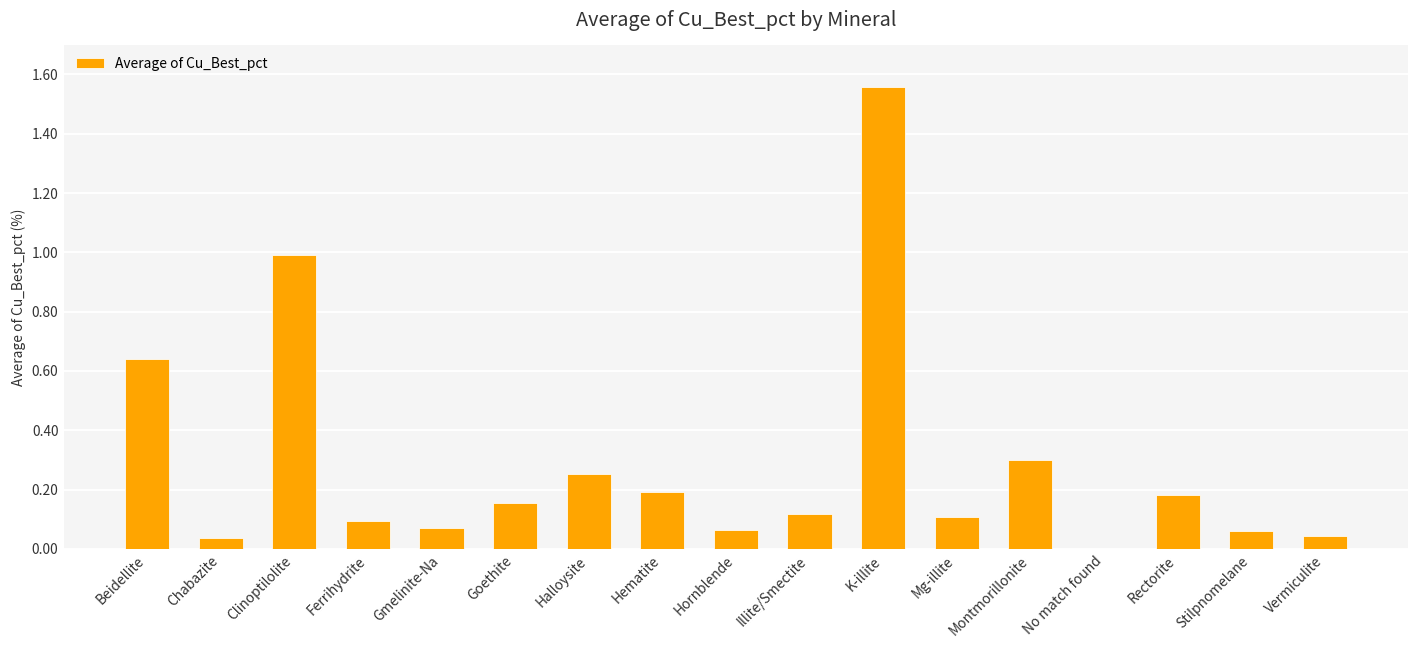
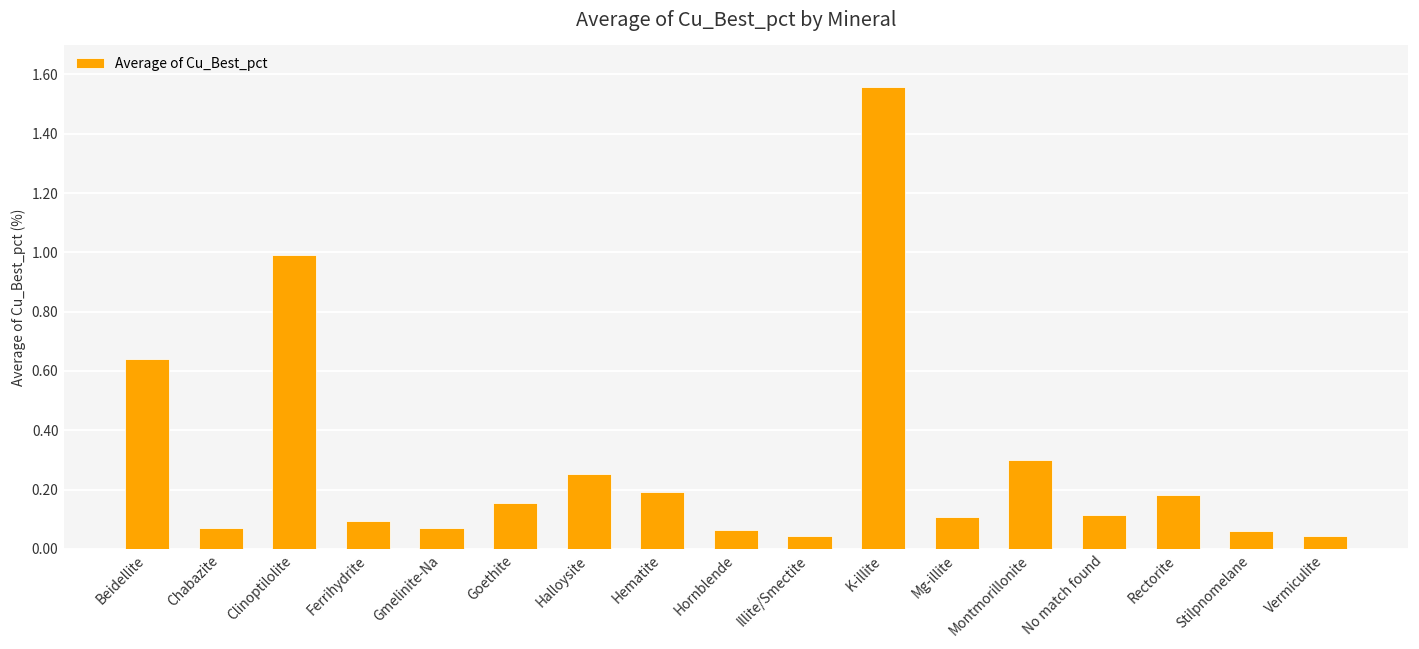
  {
    "Beidellite": 0.64,
-   "Chabazite": 0.04,
+   "Chabazite": 0.07,
    "Clinoptilolite": 0.99,
    "Ferrihydrite": 0.09,
    "Gmelinite-Na": 0.07,
    "Goethite": 0.16,
    "Halloysite": 0.25,
    "Hematite": 0.19,
    "Hornblende": 0.07,
-   "Illite/Smectite": 0.12,
+   "Illite/Smectite": 0.04,
    "K-illite": 1.56,
    "Mg-illite": 0.11,
    "Montmorillonite": 0.30,
-   "No match found": 0.00,
+   "No match found": 0.12,
    "Rectorite": 0.18,
    "Stilpnomelane": 0.06,
    "Vermiculite": 0.04
  }
